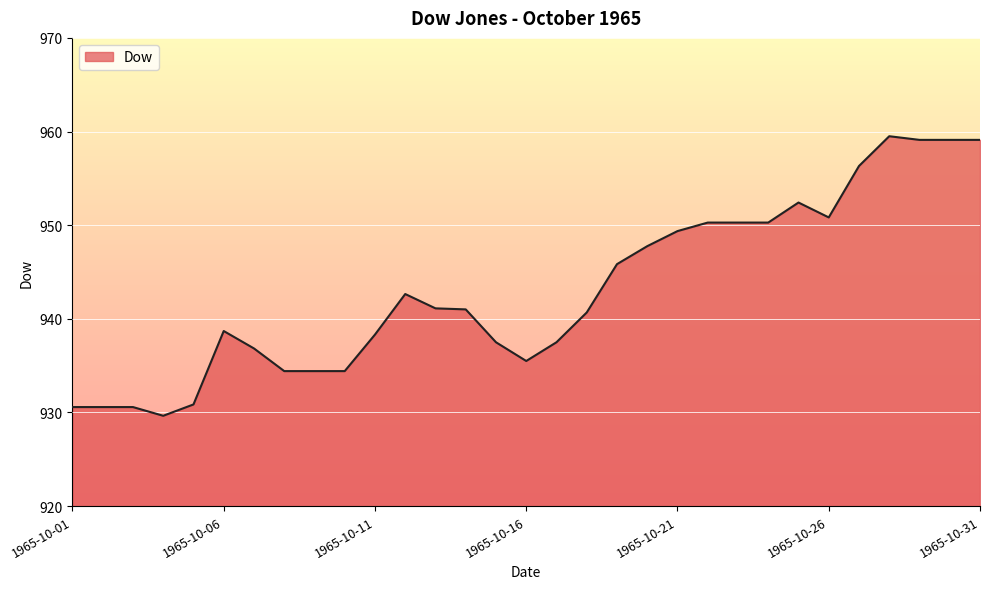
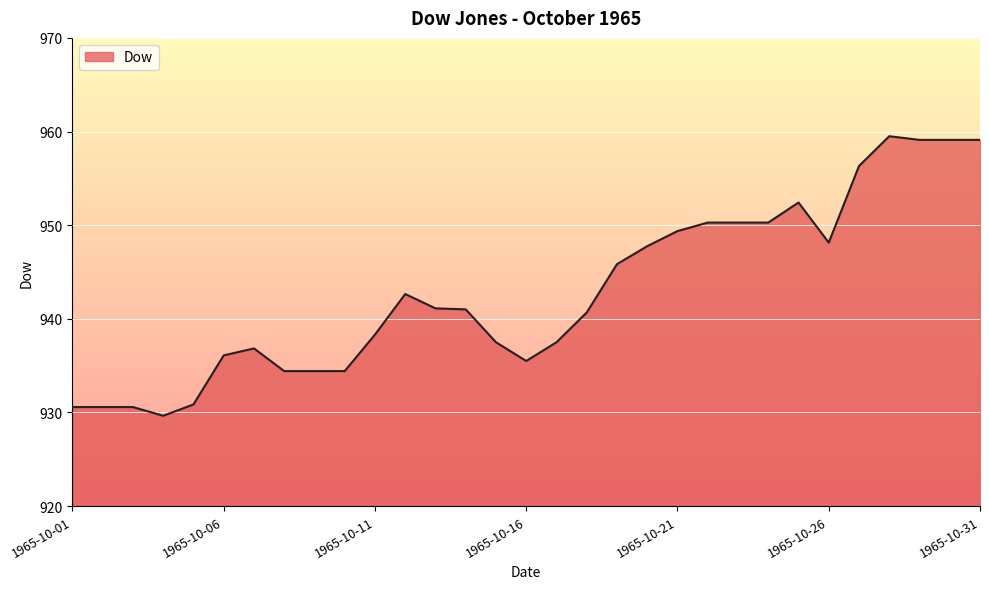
  {
    "1965-10-01": 931,
-   "1965-10-06": 939,
+   "1965-10-06": 936,
    "1965-10-11": 938,
    "1965-10-16": 936,
    "1965-10-21": 949,
-   "1965-10-26": 951,
+   "1965-10-26": 948,
    "1965-10-31": 959
  }
